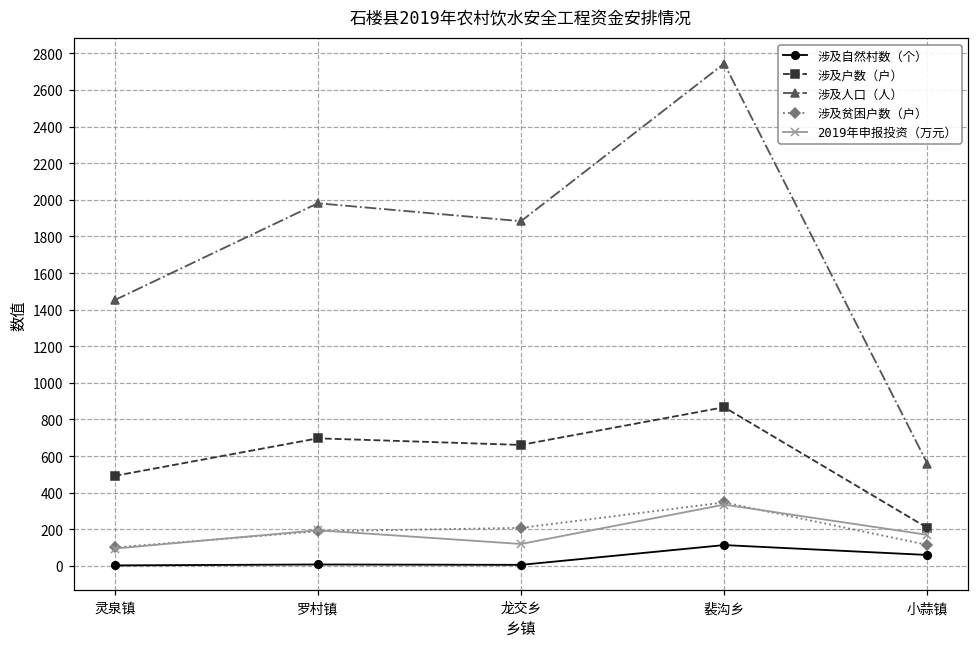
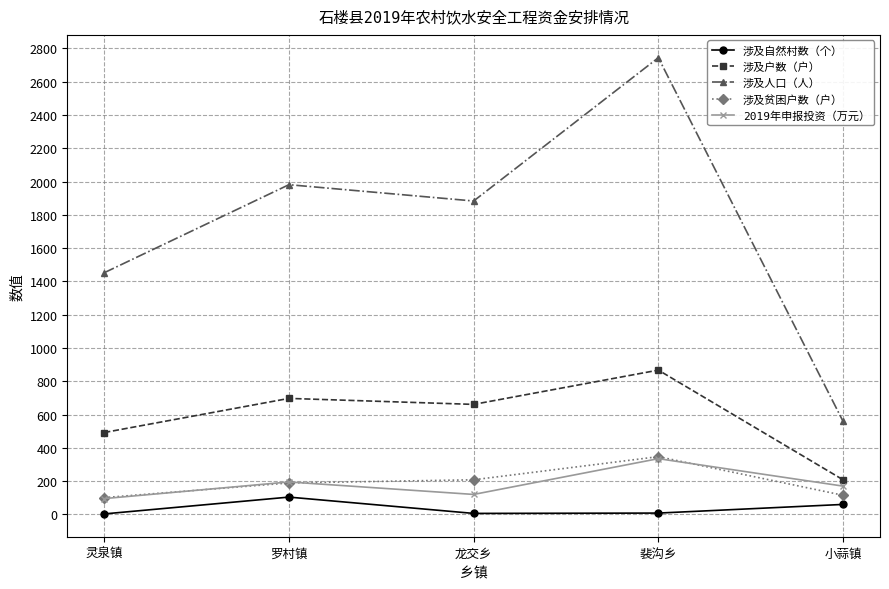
  {
    "涉及自然村数（个）": {
      "灵泉镇": 0,
-     "罗村镇": 10,
+     "罗村镇": 100,
      "龙交乡": 10,
-     "裴沟乡": 110,
+     "裴沟乡": 10,
      "小蒜镇": 60
    }
  }
